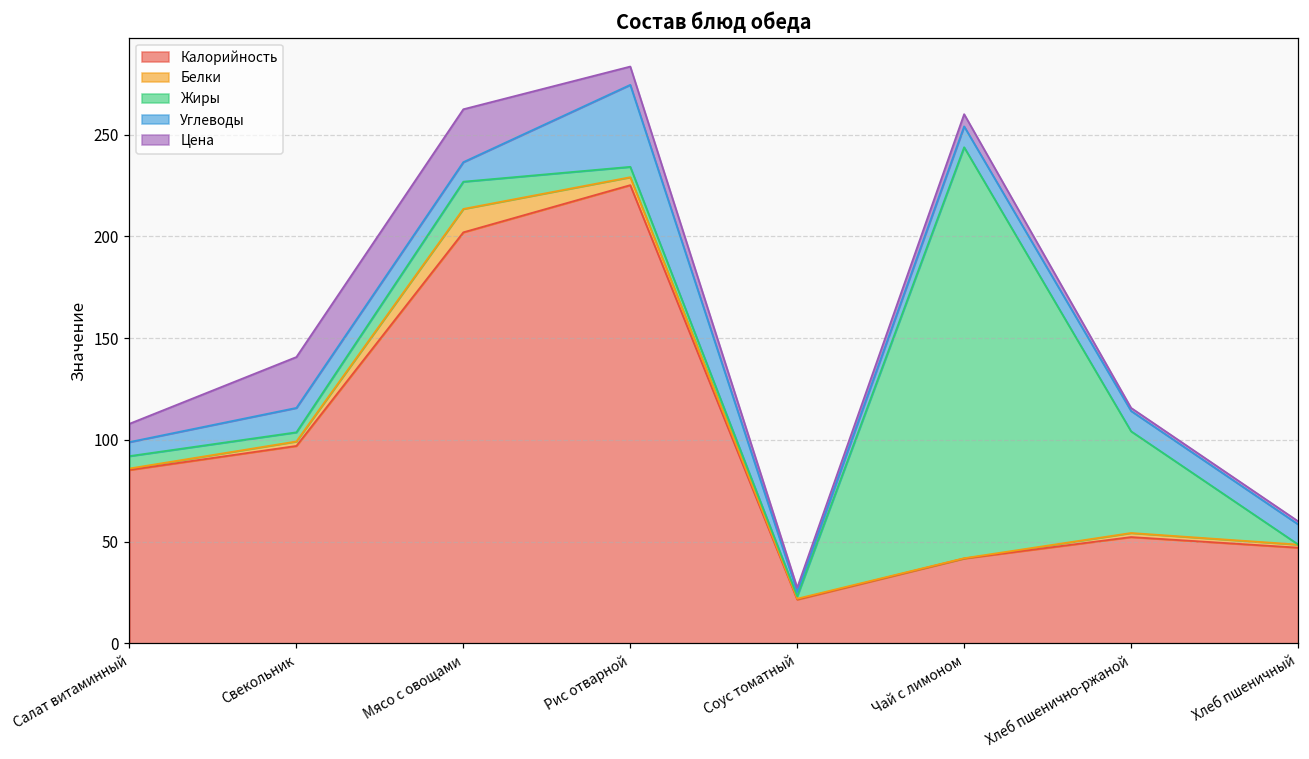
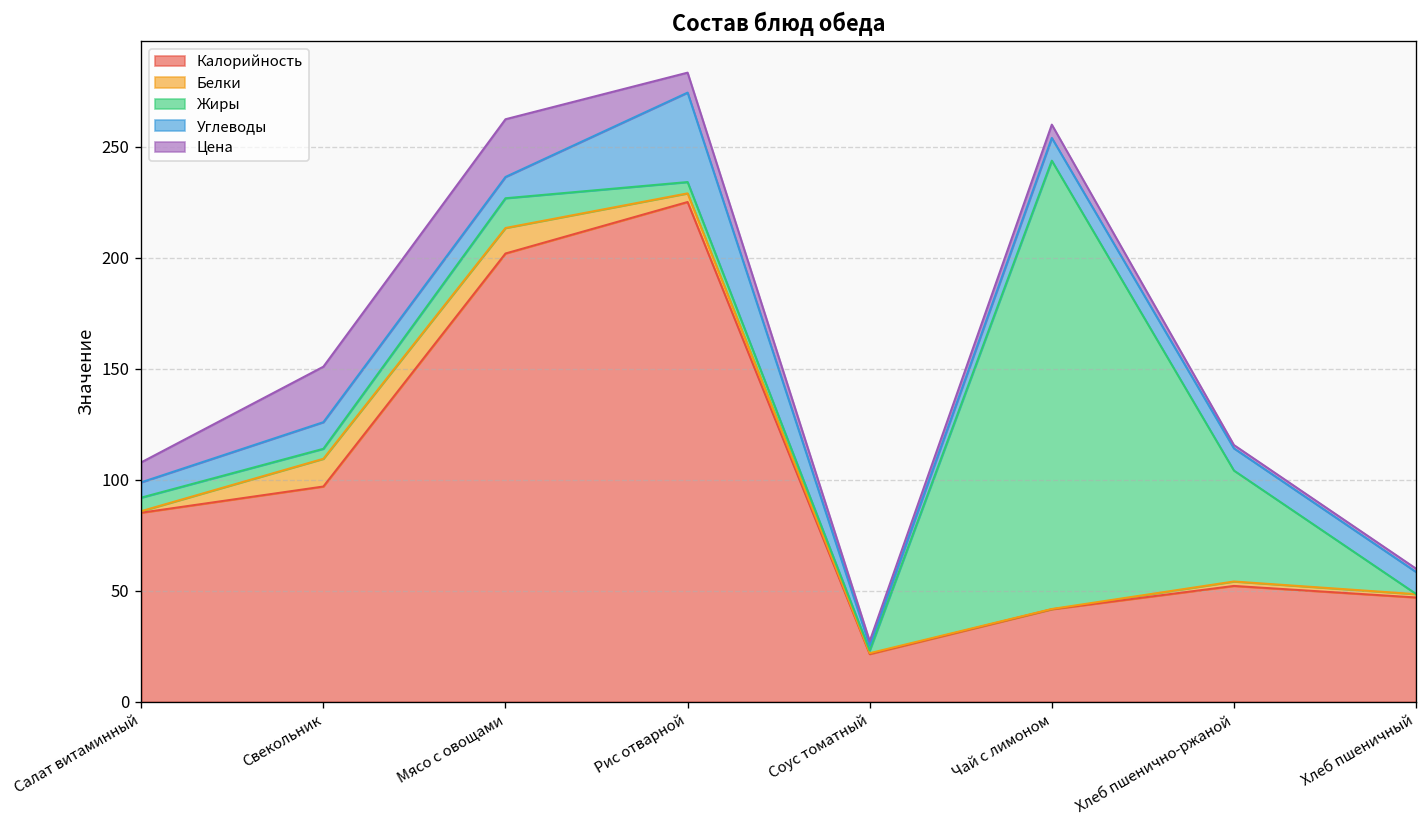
  {
    "Калорийность": {
      "Свекольник": 97,
      "Мясо с овощами": 202,
      "Рис отварной": 225,
      "Хлеб пшенично-ржаной": 52,
      "Хлеб пшеничный": 47
    },
    "Белки": {
-     "Свекольник": 2,
+     "Свекольник": 13,
      "Мясо с овощами": 12,
      "Рис отварной": 4,
      "Хлеб пшенично-ржаной": 2
    },
    "Жиры": {
      "Салат витаминный": 6,
      "Свекольник": 5,
      "Мясо с овощами": 13,
      "Рис отварной": 5,
      "Чай с лимоном": 202,
      "Хлеб пшенично-ржаной": 50
    },
    "Углеводы": {
      "Салат витаминный": 7,
      "Свекольник": 12,
      "Мясо с овощами": 10,
      "Рис отварной": 40,
      "Соус томатный": 2,
      "Чай с лимоном": 10,
      "Хлеб пшенично-ржаной": 10,
      "Хлеб пшеничный": 10
    },
    "Цена": {
      "Салат витаминный": 9,
      "Свекольник": 25,
      "Мясо с овощами": 26,
      "Рис отварной": 9,
      "Соус томатный": 2,
      "Чай с лимоном": 6,
      "Хлеб пшенично-ржаной": 2,
      "Хлеб пшеничный": 2
    }
  }
